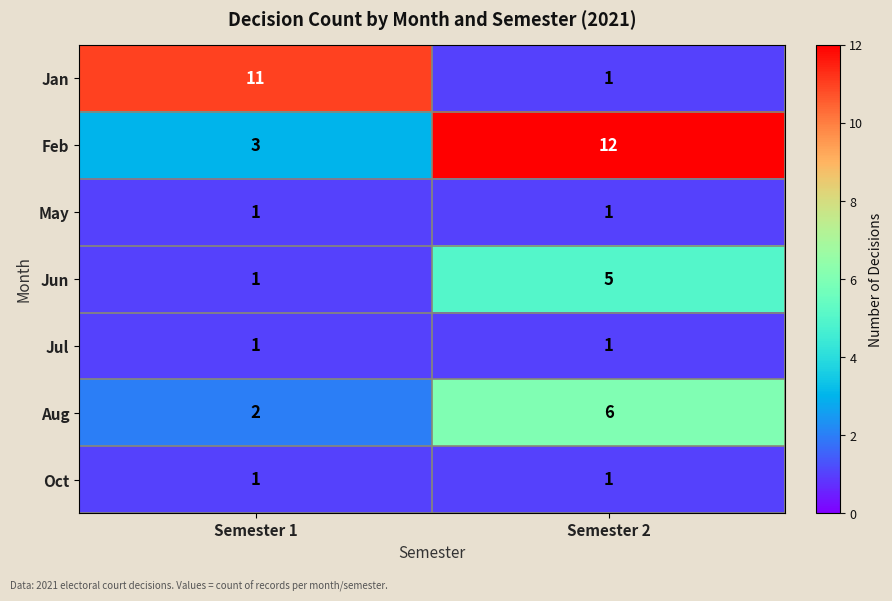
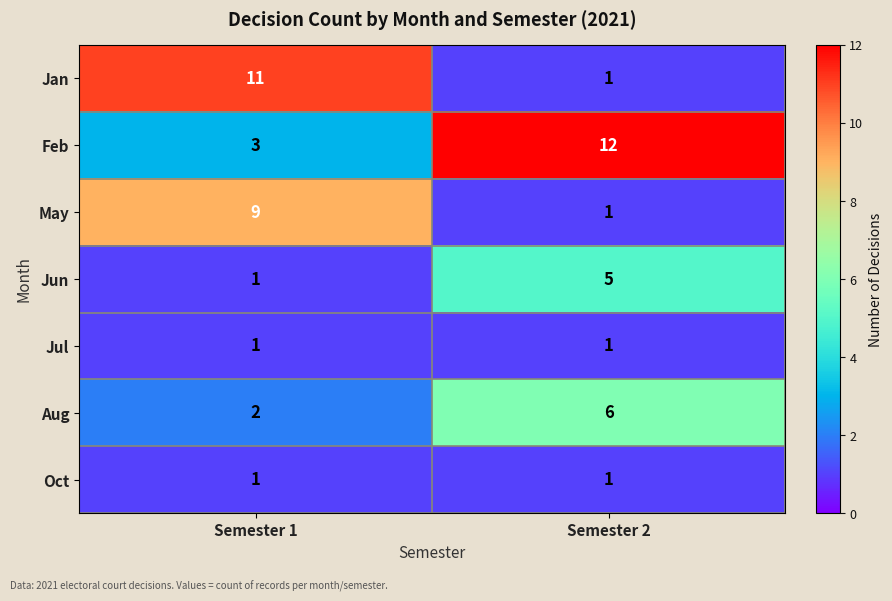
  {
    "Jan": {
      "Semester 1": 11,
      "Semester 2": 1
    },
    "Feb": {
      "Semester 1": 3,
      "Semester 2": 12
    },
    "May": {
-     "Semester 1": 1,
+     "Semester 1": 9,
      "Semester 2": 1
    },
    "Jun": {
      "Semester 1": 1,
      "Semester 2": 5
    },
    "Jul": {
      "Semester 1": 1,
      "Semester 2": 1
    },
    "Aug": {
      "Semester 1": 2,
      "Semester 2": 6
    },
    "Oct": {
      "Semester 1": 1,
      "Semester 2": 1
    }
  }
